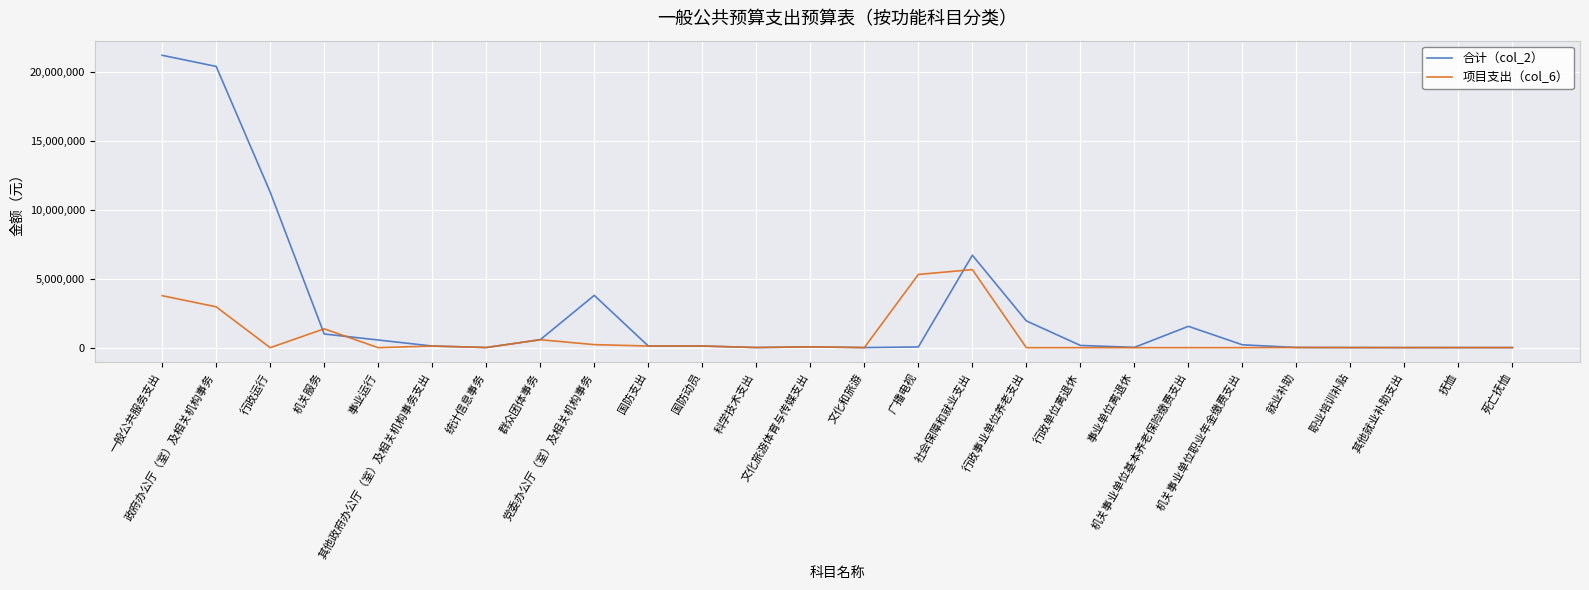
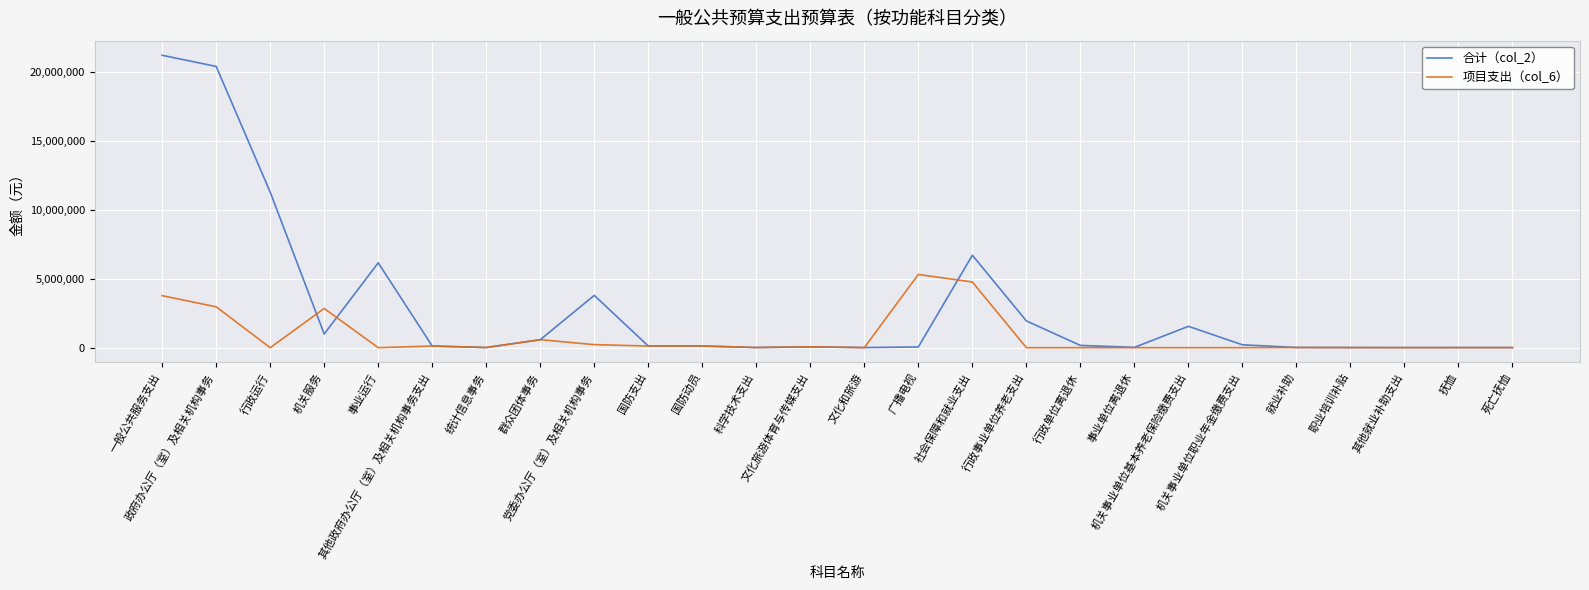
  {
    "合计（col_2）": {
      "一般公共服务支出": "21,200,000",
      "政府办公厅（室）及相关机构事务": "20,400,000",
      "行政运行": "11,300,000",
      "机关服务": "1,000,000",
-     "事业运行": "600,000",
+     "事业运行": "6,200,000",
      "党委办公厅（室）及相关机构事务": "3,800,000",
      "广播电视": "100,000",
      "社会保障和就业支出": "6,700,000",
      "行政事业单位养老支出": "1,900,000",
      "机关事业单位基本养老保险缴费支出": "1,600,000",
      "机关事业单位职业年金缴费支出": "200,000"
    },
    "项目支出（col_6）": {
      "一般公共服务支出": "3,800,000",
      "政府办公厅（室）及相关机构事务": "3,000,000",
      "行政运行": "0",
-     "机关服务": "1,400,000",
+     "机关服务": "2,800,000",
      "事业运行": "0",
      "党委办公厅（室）及相关机构事务": "200,000",
      "广播电视": "5,300,000",
-     "社会保障和就业支出": "5,700,000",
+     "社会保障和就业支出": "4,800,000",
      "行政事业单位养老支出": "0",
      "机关事业单位基本养老保险缴费支出": "0",
      "机关事业单位职业年金缴费支出": "0"
    }
  }
